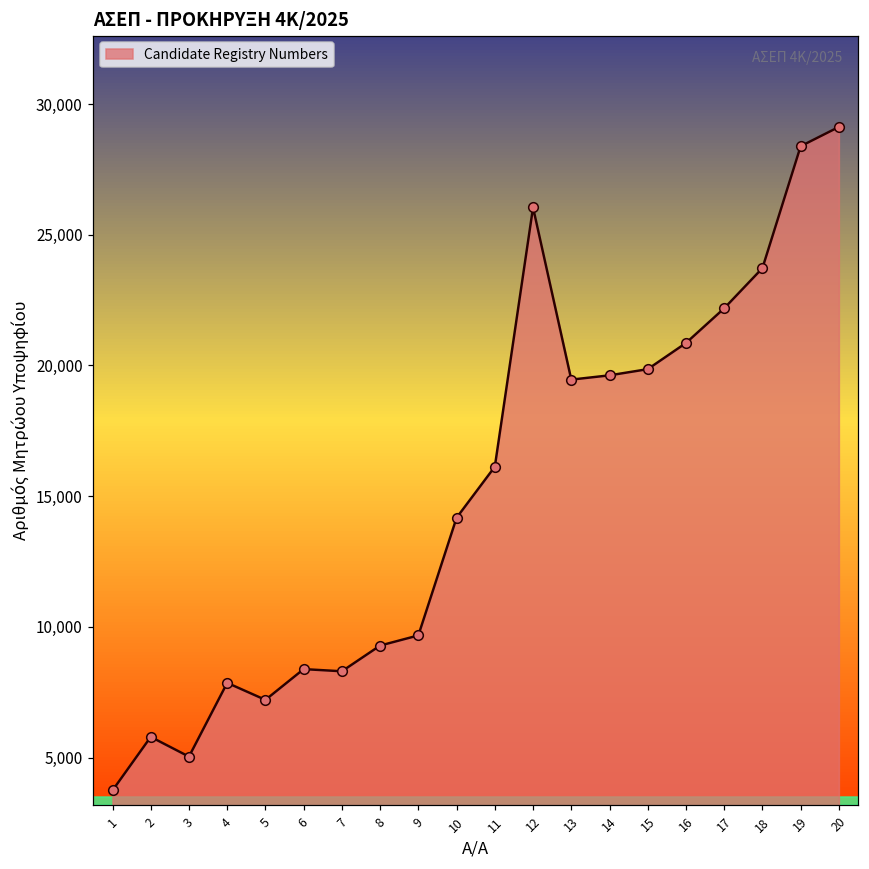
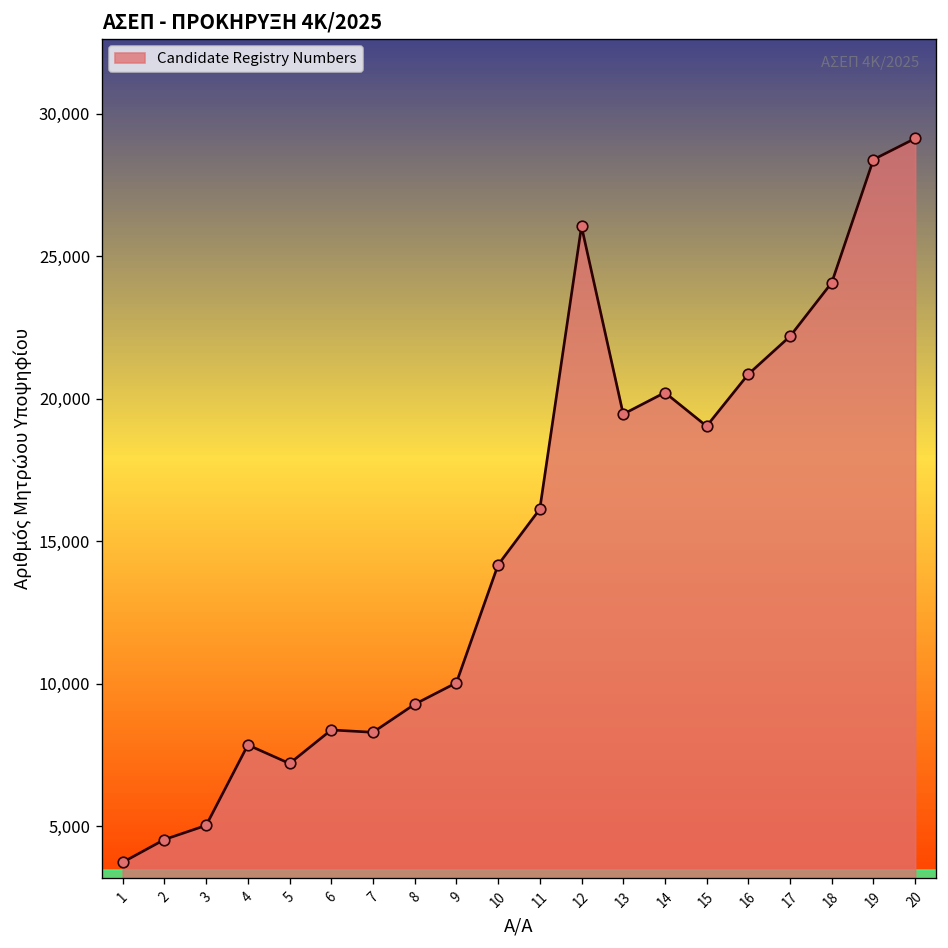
  {
    "1": "3,700",
-   "2": "5,800",
+   "2": "4,500",
    "3": "5,000",
    "4": "7,900",
    "5": "7,200",
    "6": "8,400",
    "7": "8,300",
    "8": "9,300",
-   "9": "9,700",
+   "9": "10,000",
    "10": "14,200",
    "11": "16,100",
    "12": "26,000",
    "13": "19,500",
-   "14": "19,600",
-   "15": "19,900",
+   "14": "20,200",
+   "15": "19,000",
    "16": "20,900",
    "17": "22,200",
-   "18": "23,700",
+   "18": "24,100",
    "19": "28,400",
    "20": "29,100"
  }
